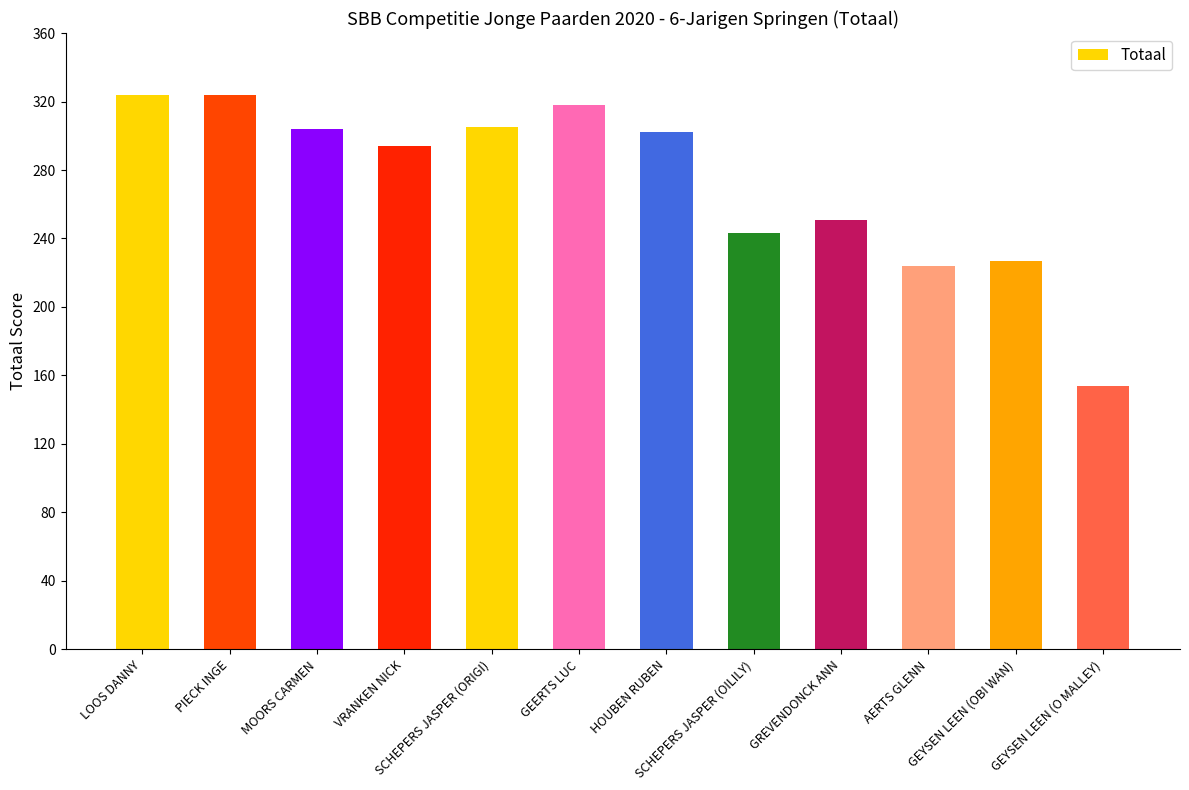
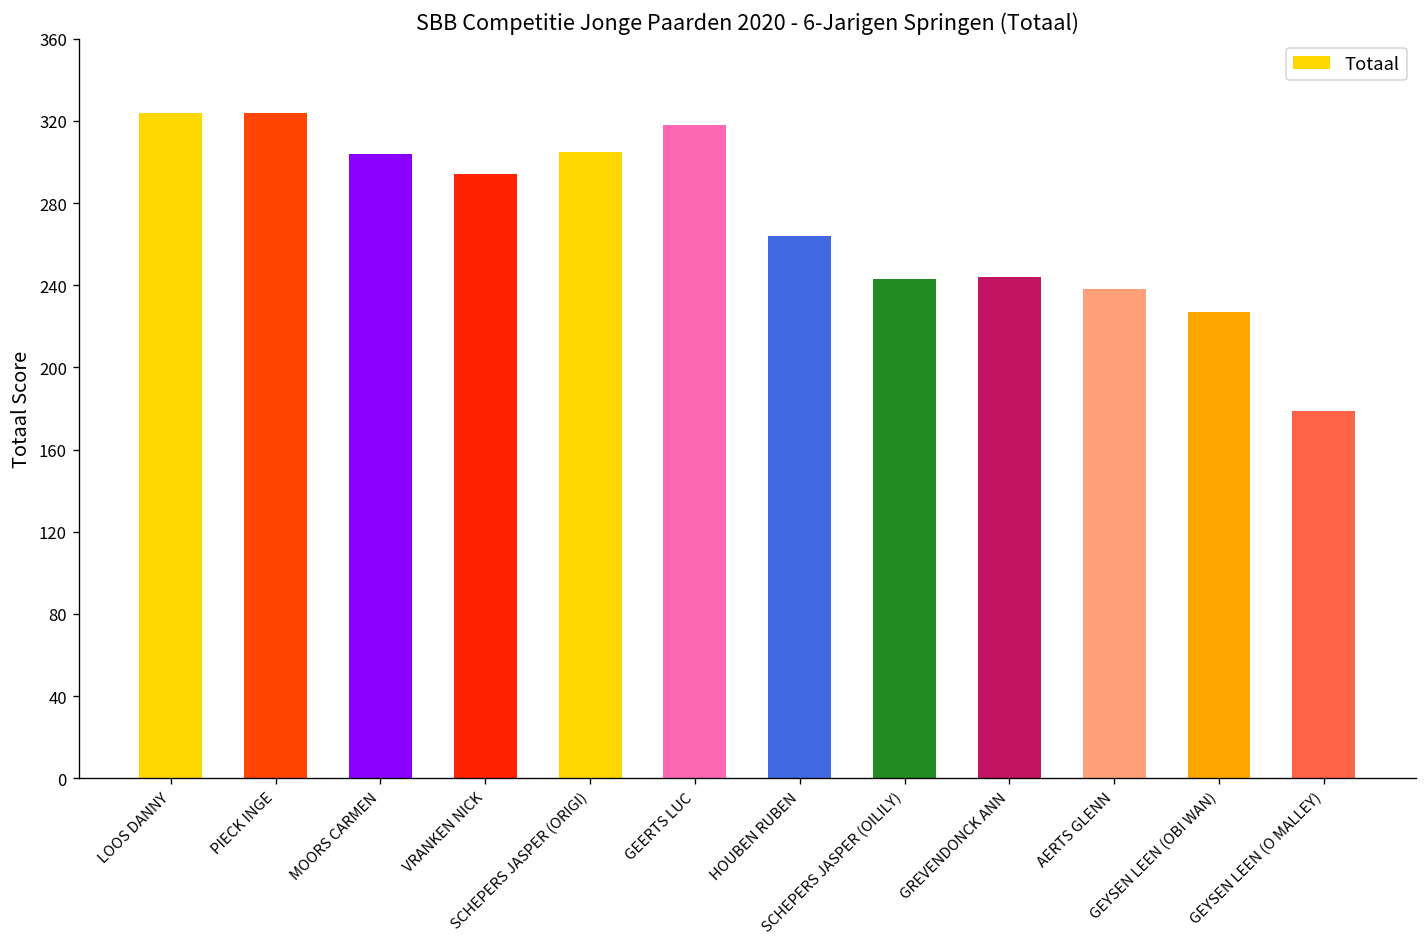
  {
    "LOOS DANNY": 324,
    "PIECK INGE": 324,
    "MOORS CARMEN": 304,
    "VRANKEN NICK": 294,
    "SCHEPERS JASPER (ORIGI)": 305,
    "GEERTS LUC": 318,
-   "HOUBEN RUBEN": 302,
+   "HOUBEN RUBEN": 264,
    "SCHEPERS JASPER (OILILY)": 243,
-   "GREVENDONCK ANN": 251,
-   "AERTS GLENN": 224,
+   "GREVENDONCK ANN": 244,
+   "AERTS GLENN": 238,
    "GEYSEN LEEN (OBI WAN)": 227,
-   "GEYSEN LEEN (O MALLEY)": 154
+   "GEYSEN LEEN (O MALLEY)": 179
  }
